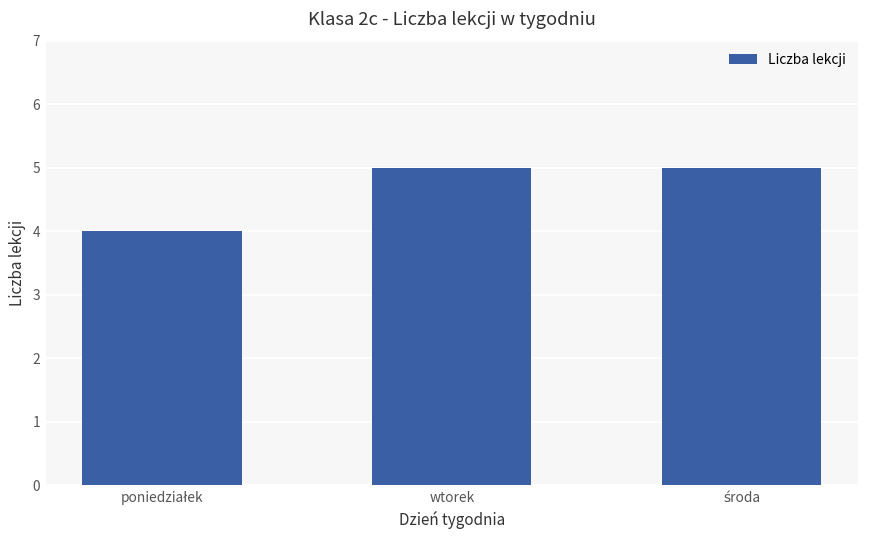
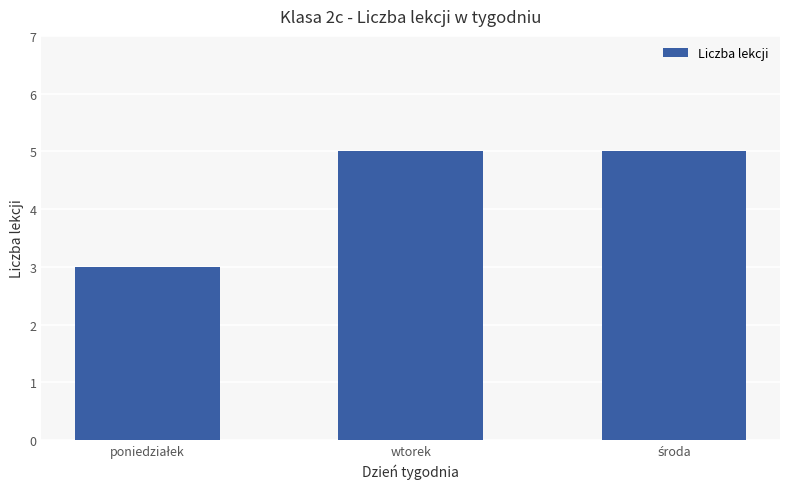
  {
-   "poniedziałek": 4,
+   "poniedziałek": 3,
    "wtorek": 5,
    "środa": 5
  }
